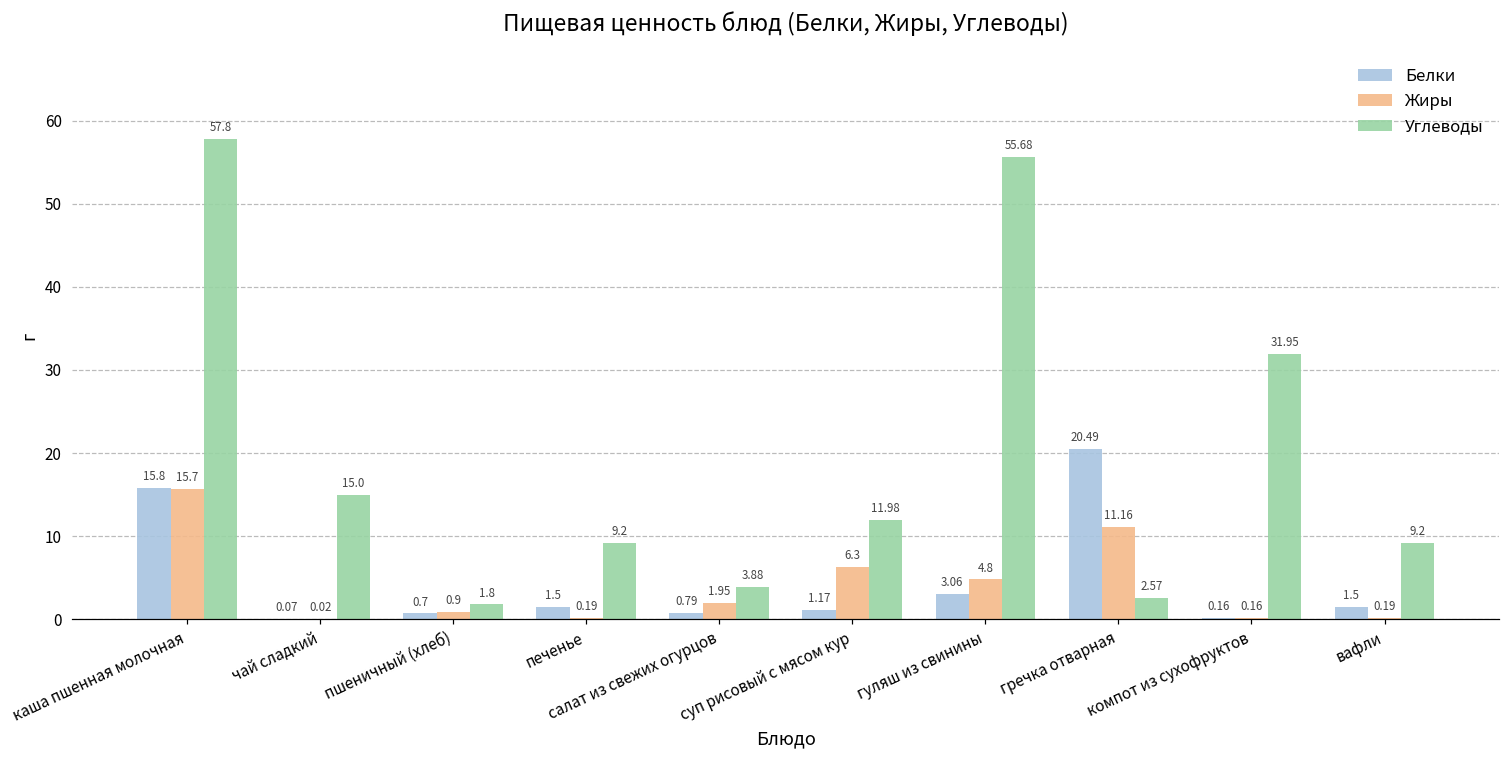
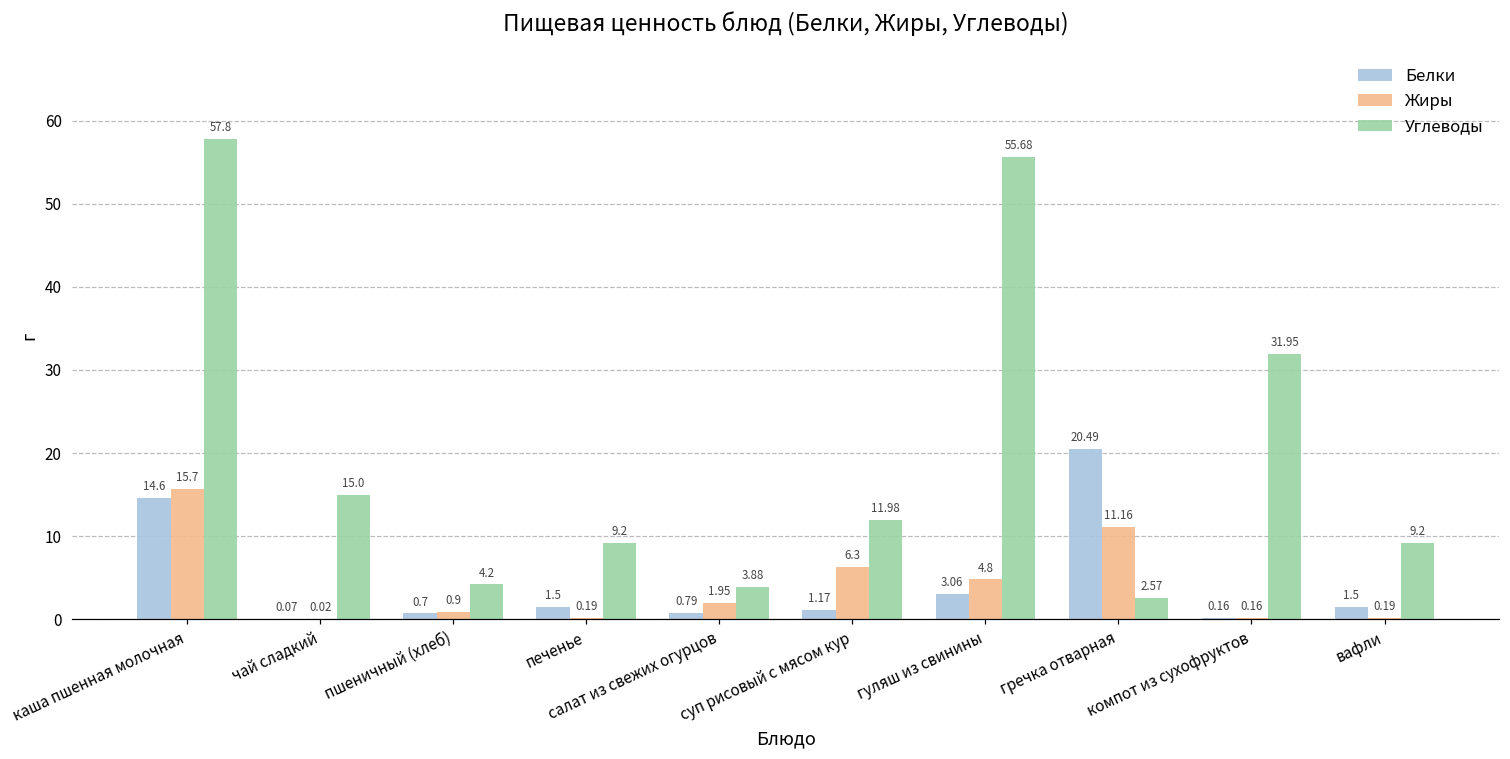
  {
    "Белки": {
-     "каша пшенная молочная": 15.8,
+     "каша пшенная молочная": 14.6,
      "чай сладкий": 0.07,
      "пшеничный (хлеб)": 0.7,
      "печенье": 1.5,
      "салат из свежих огурцов": 0.79,
      "суп рисовый с мясом кур": 1.17,
      "гуляш из свинины": 3.06,
      "гречка отварная": 20.49,
      "компот из сухофруктов": 0.16,
      "вафли": 1.5
    },
    "Жиры": {
      "каша пшенная молочная": 15.7,
      "чай сладкий": 0.02,
      "пшеничный (хлеб)": 0.9,
      "печенье": 0.19,
      "салат из свежих огурцов": 1.95,
      "суп рисовый с мясом кур": 6.3,
      "гуляш из свинины": 4.8,
      "гречка отварная": 11.16,
      "компот из сухофруктов": 0.16,
      "вафли": 0.19
    },
    "Углеводы": {
      "каша пшенная молочная": 57.8,
      "чай сладкий": 15.0,
-     "пшеничный (хлеб)": 1.8,
+     "пшеничный (хлеб)": 4.2,
      "печенье": 9.2,
      "салат из свежих огурцов": 3.88,
      "суп рисовый с мясом кур": 11.98,
      "гуляш из свинины": 55.68,
      "гречка отварная": 2.57,
      "компот из сухофруктов": 31.95,
      "вафли": 9.2
    }
  }
